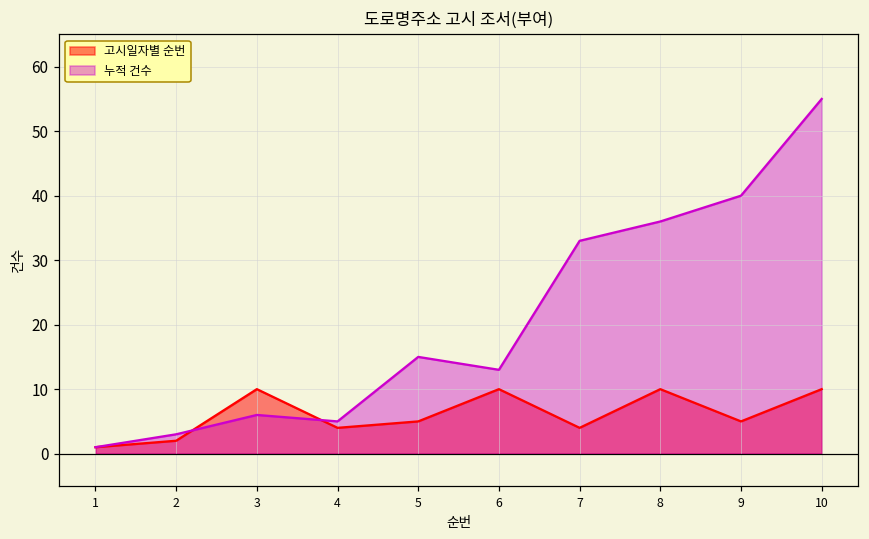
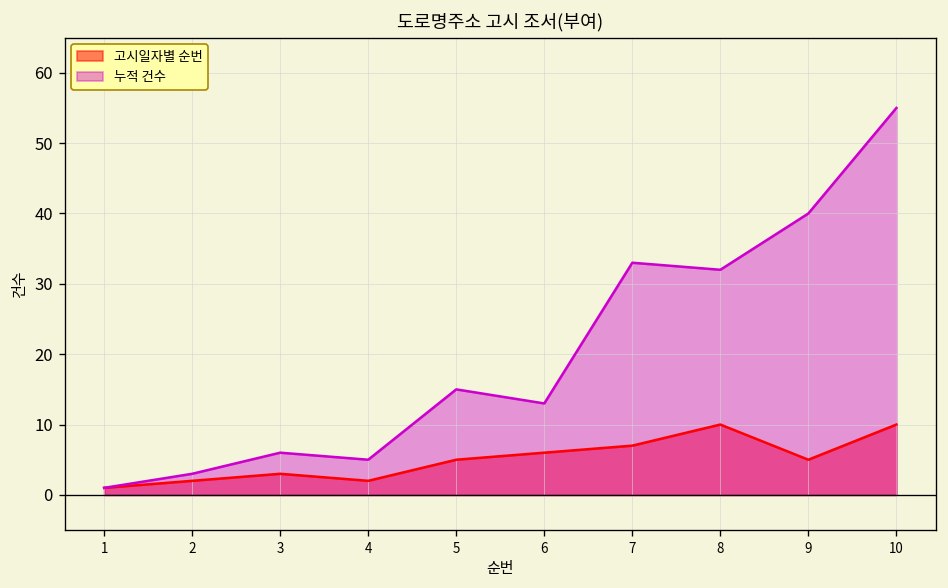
  {
    "고시일자별 순번": {
      "2": 2,
-     "3": 10,
-     "4": 4,
+     "3": 3,
+     "4": 2,
      "5": 5,
-     "6": 10,
-     "7": 4,
+     "6": 6,
+     "7": 7,
      "8": 10,
      "9": 5,
      "10": 10
    },
    "누적 건수": {
      "2": 3,
      "3": 6,
      "4": 5,
      "5": 15,
      "6": 13,
      "7": 33,
-     "8": 36,
+     "8": 32,
      "9": 40,
      "10": 55
    }
  }
